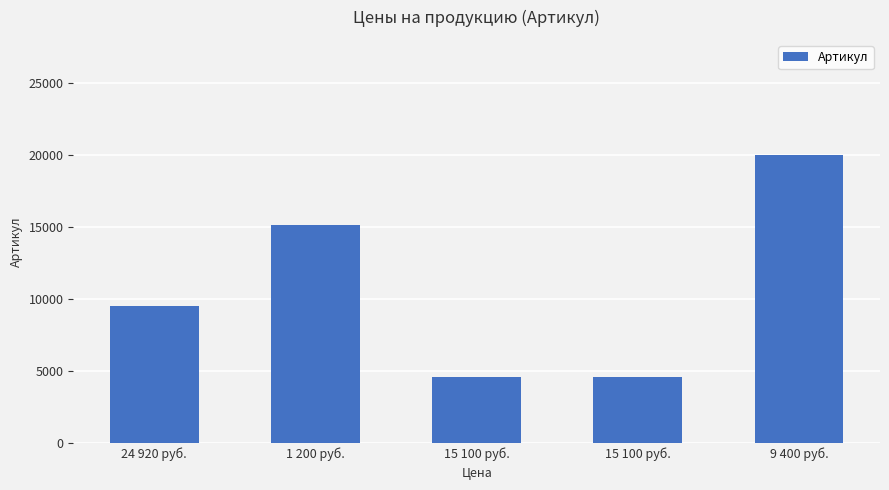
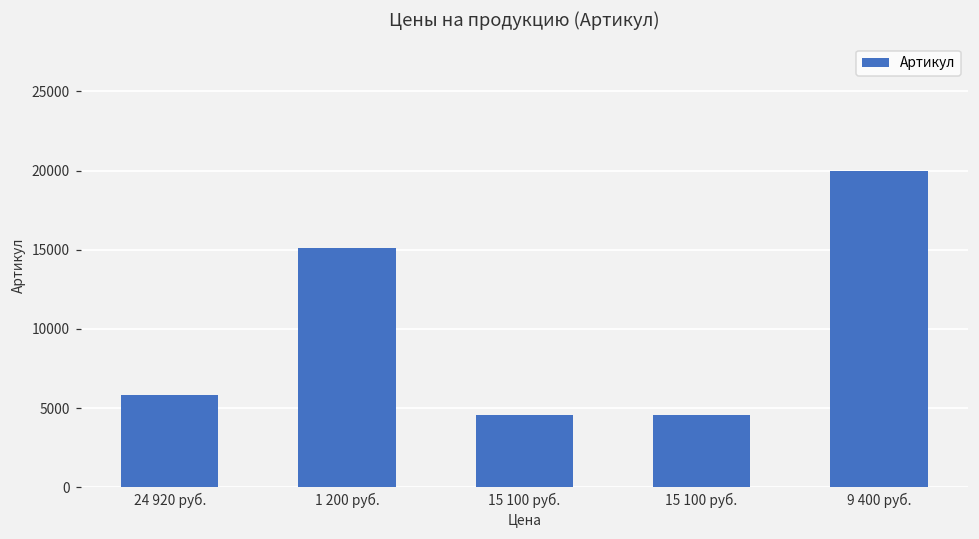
  {
-   "24 920 руб.": 9500,
+   "24 920 руб.": 5800,
    "1 200 руб.": 15100,
    "9 400 руб.": 20000
  }
